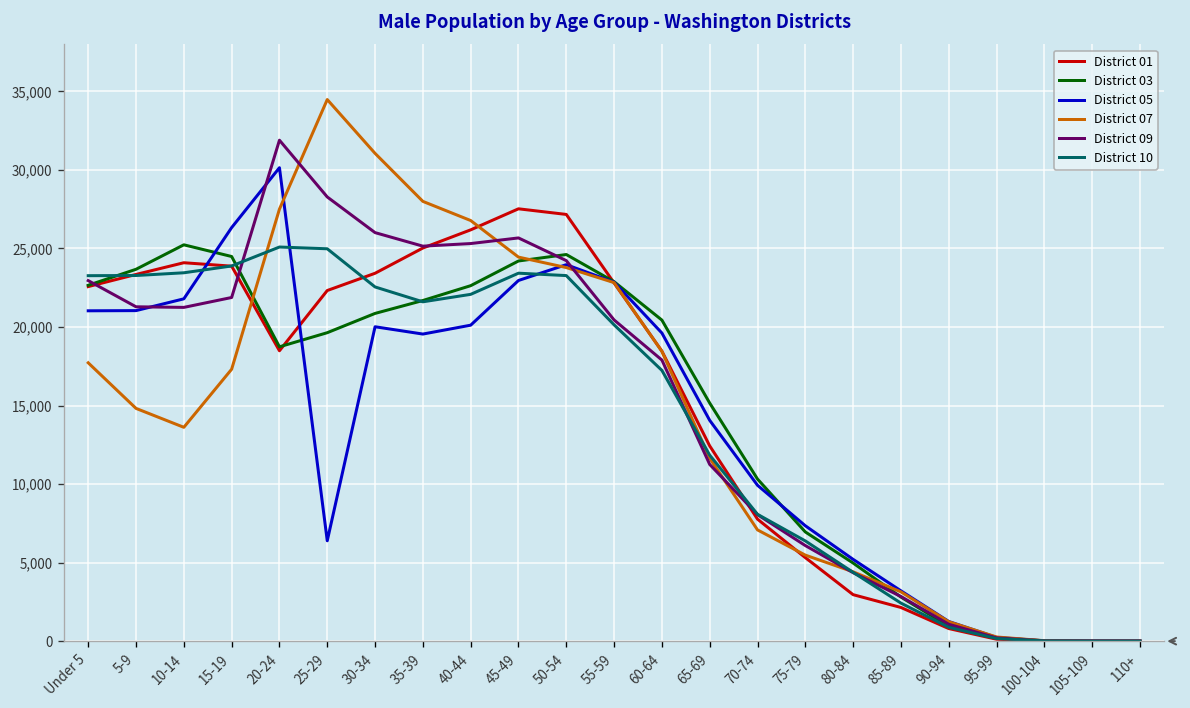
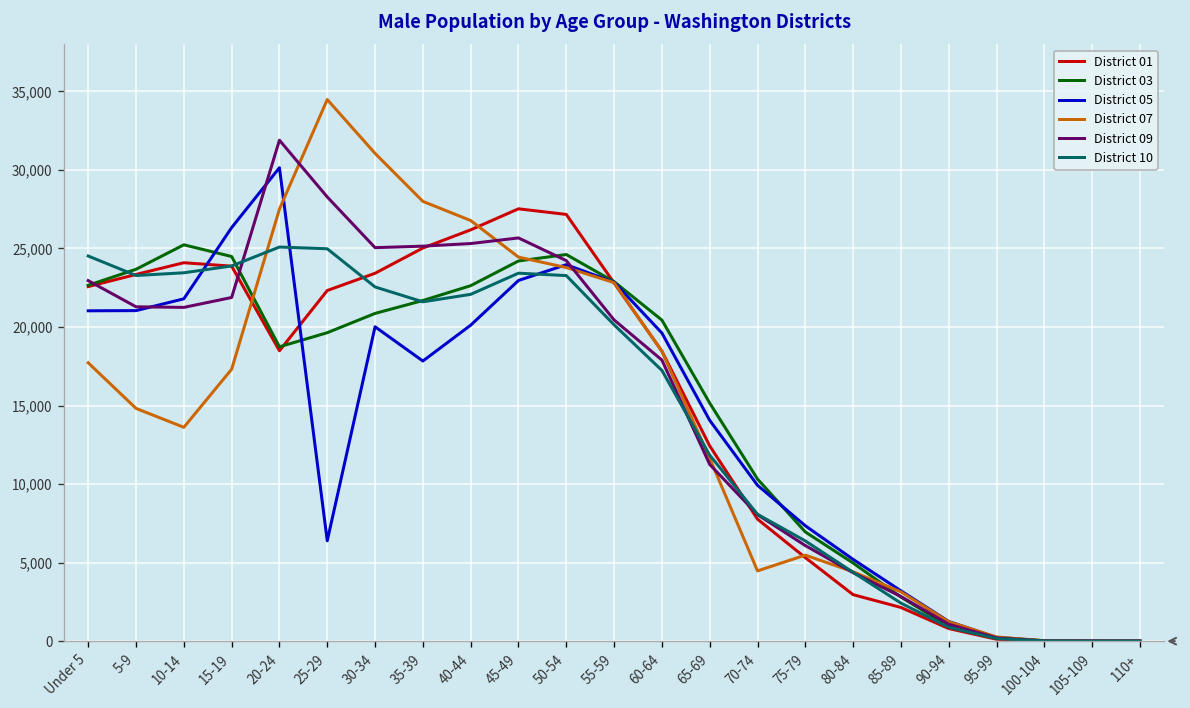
  {
    "District 01": {
      "10-14": "24,100",
      "20-24": "18,500",
      "25-29": "22,300",
      "30-34": "23,400",
      "40-44": "26,200",
      "45-49": "27,500",
      "50-54": "27,200",
      "65-69": "12,400",
      "70-74": "7,800",
      "80-84": "3,000",
      "85-89": "2,100"
    },
    "District 03": {
      "5-9": "23,700",
      "10-14": "25,200",
      "15-19": "24,500",
      "20-24": "18,700",
      "25-29": "19,600",
      "30-34": "20,900",
      "40-44": "22,600",
      "45-49": "24,200",
      "50-54": "24,600",
      "60-64": "20,400",
      "65-69": "15,200",
      "70-74": "10,300",
      "75-79": "7,000",
      "80-84": "5,000"
    },
    "District 05": {
      "Under 5": "21,000",
      "5-9": "21,000",
      "10-14": "21,800",
      "15-19": "26,300",
      "20-24": "30,100",
      "25-29": "6,400",
      "30-34": "20,000",
-     "35-39": "19,600",
+     "35-39": "17,800",
      "40-44": "20,100",
      "45-49": "23,000",
      "60-64": "19,600",
      "65-69": "14,100",
      "70-74": "9,900",
      "75-79": "7,300",
      "80-84": "5,200"
    },
    "District 07": {
      "Under 5": "17,700",
      "5-9": "14,800",
      "10-14": "13,600",
      "15-19": "17,300",
      "20-24": "27,500",
      "25-29": "34,500",
      "30-34": "31,100",
      "35-39": "28,000",
      "40-44": "26,800",
      "45-49": "24,500",
-     "70-74": "7,100"
+     "70-74": "4,500"
    },
    "District 09": {
      "Under 5": "23,000",
      "5-9": "21,300",
      "10-14": "21,200",
      "15-19": "21,900",
      "20-24": "31,900",
      "25-29": "28,300",
-     "30-34": "26,000",
+     "30-34": "25,100",
      "40-44": "25,300",
      "45-49": "25,700",
      "50-54": "24,200",
      "55-59": "20,400",
      "60-64": "17,900",
      "65-69": "11,300",
      "75-79": "6,100"
    },
    "District 10": {
-     "Under 5": "23,300",
+     "Under 5": "24,500",
      "10-14": "23,500",
      "20-24": "25,100",
      "25-29": "25,000",
      "30-34": "22,600",
      "40-44": "22,100",
      "45-49": "23,400",
      "50-54": "23,300",
      "55-59": "20,100",
      "60-64": "17,200",
      "75-79": "6,400",
      "85-89": "2,400"
    }
  }
